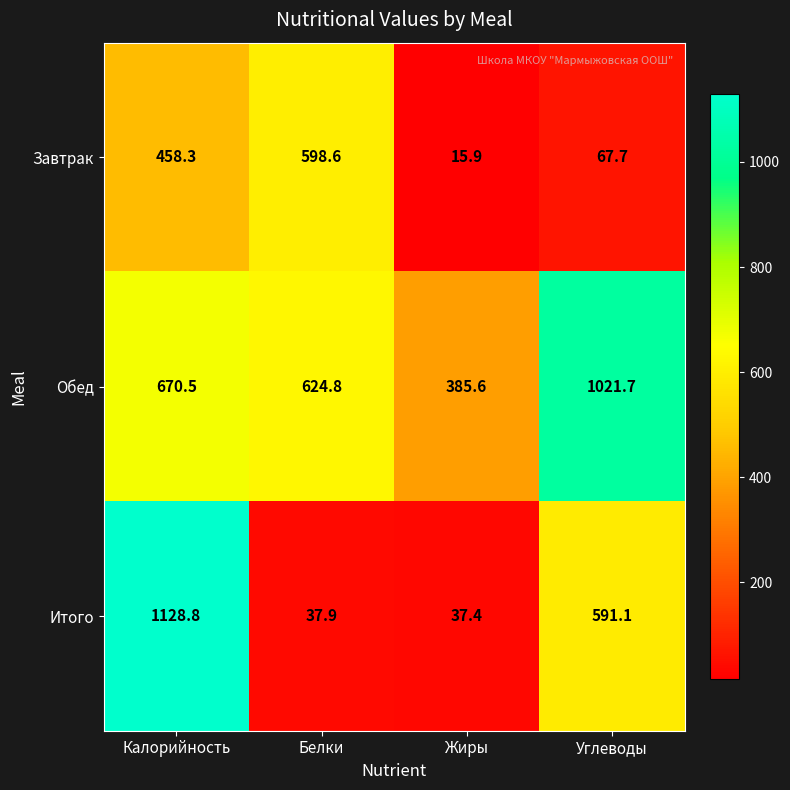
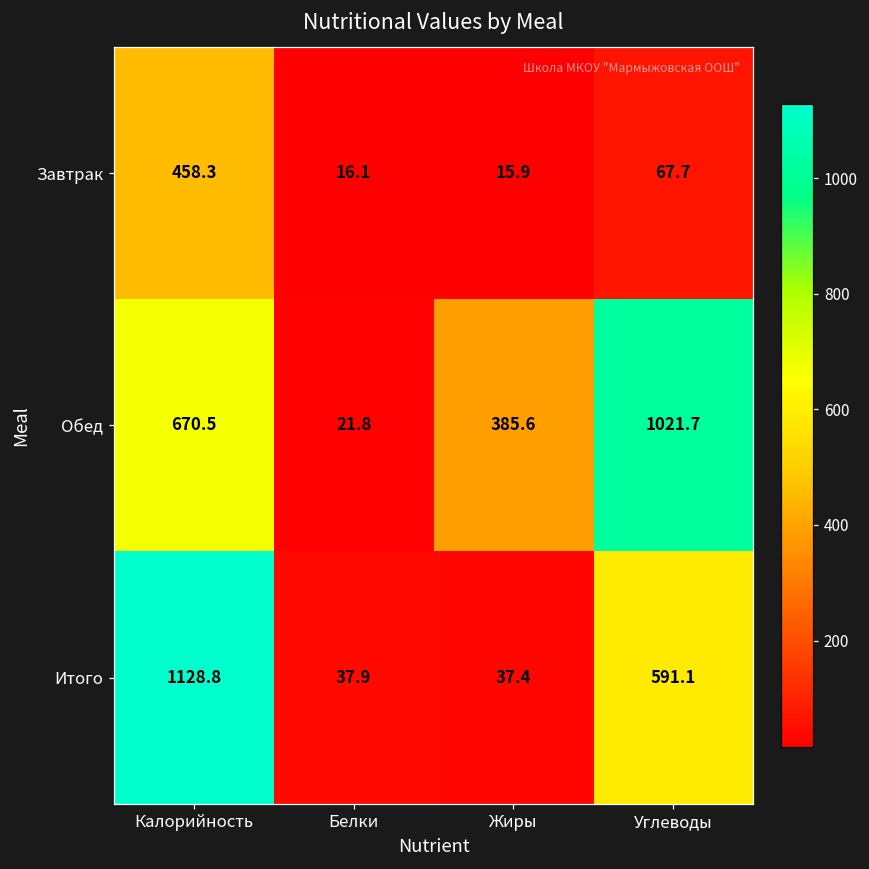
  {
    "Завтрак": {
      "Калорийность": 458.3,
-     "Белки": 598.6,
+     "Белки": 16.1,
      "Жиры": 15.9
    },
    "Обед": {
      "Калорийность": 670.5,
-     "Белки": 624.8,
+     "Белки": 21.8,
      "Жиры": 385.6,
      "Углеводы": 1021.7
    },
    "Итого": {
      "Калорийность": 1128.8,
      "Белки": 37.9,
      "Жиры": 37.4,
      "Углеводы": 591.1
    }
  }
